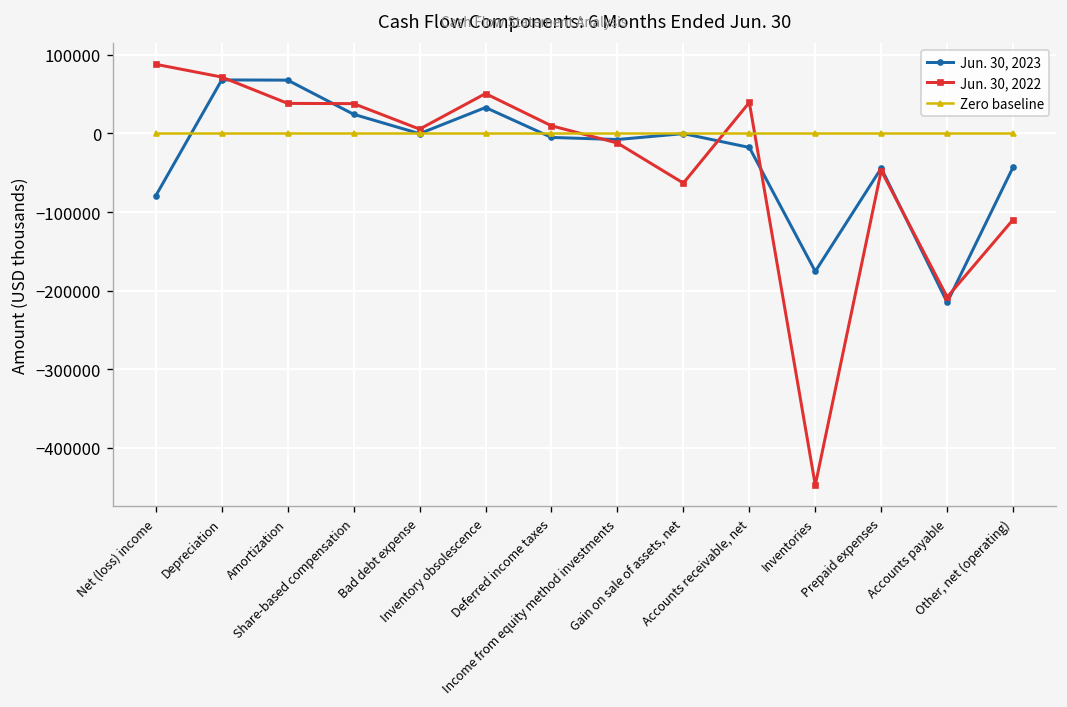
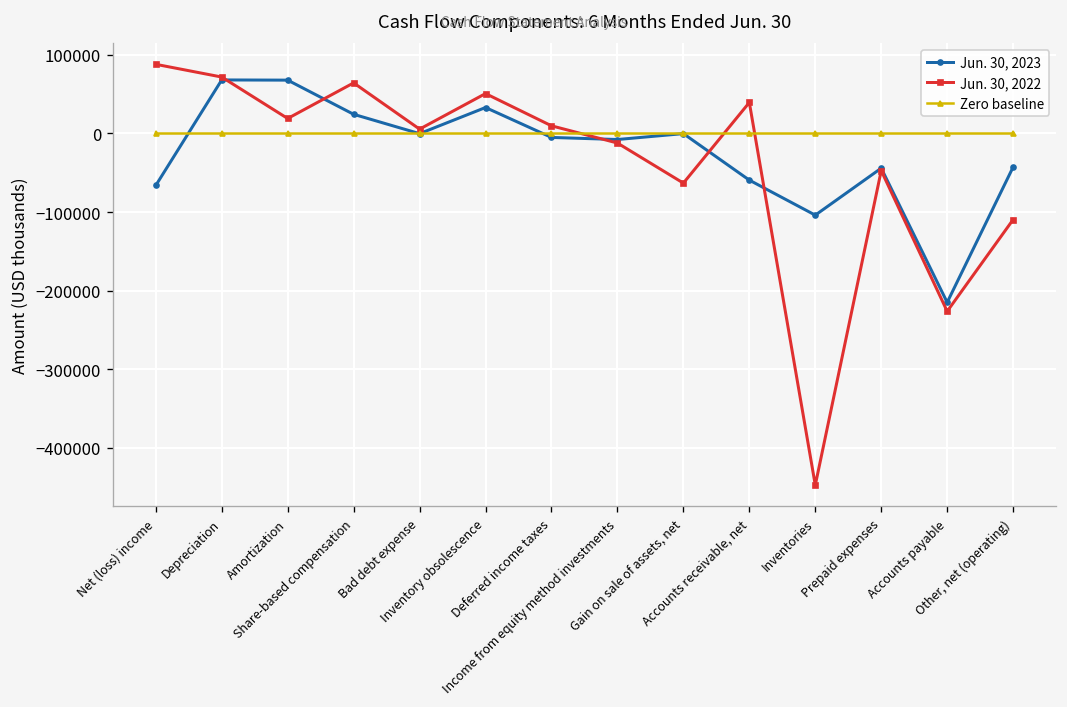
  {
    "Jun. 30, 2023": {
-     "Net (loss) income": -80000,
+     "Net (loss) income": -70000,
      "Amortization": 70000,
      "Share-based compensation": 20000,
      "Inventory obsolescence": 30000,
      "Deferred income taxes": -10000,
      "Income from equity method investments": -10000,
-     "Accounts receivable, net": -20000,
-     "Inventories": -180000,
+     "Accounts receivable, net": -60000,
+     "Inventories": -100000,
      "Accounts payable": -210000,
      "Other, net (operating)": -40000
    },
    "Jun. 30, 2022": {
      "Net (loss) income": 90000,
-     "Amortization": 40000,
-     "Share-based compensation": 40000,
+     "Amortization": 20000,
+     "Share-based compensation": 60000,
      "Bad debt expense": 10000,
      "Inventory obsolescence": 50000,
      "Deferred income taxes": 10000,
      "Income from equity method investments": -10000,
      "Gain on sale of assets, net": -60000,
      "Accounts receivable, net": 40000,
      "Inventories": -450000,
-     "Accounts payable": -210000,
+     "Accounts payable": -230000,
      "Other, net (operating)": -110000
    },
    "Zero baseline": {
      "Net (loss) income": 0,
      "Depreciation": 0,
      "Amortization": 0,
      "Share-based compensation": 0,
      "Inventory obsolescence": 0,
      "Deferred income taxes": 0,
      "Income from equity method investments": 0,
      "Accounts receivable, net": 0,
      "Inventories": 0,
      "Prepaid expenses": 0,
      "Accounts payable": 0,
      "Other, net (operating)": 0
    }
  }
